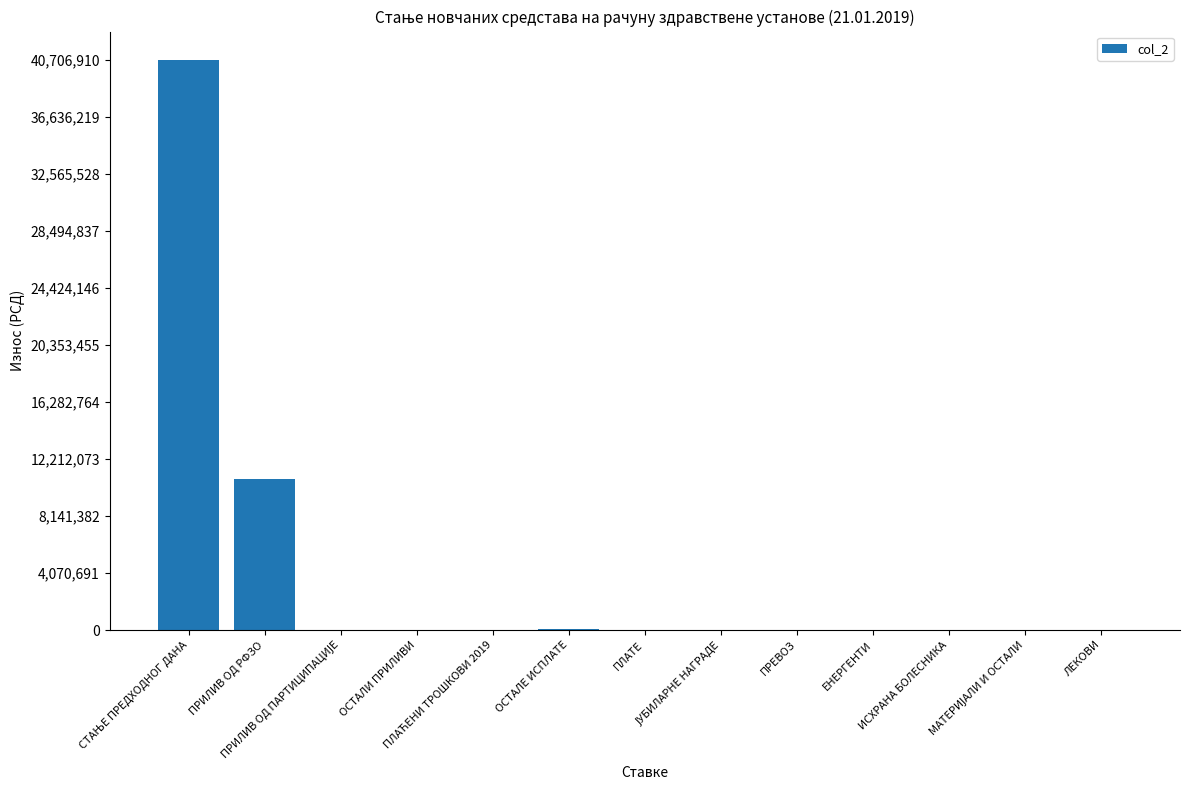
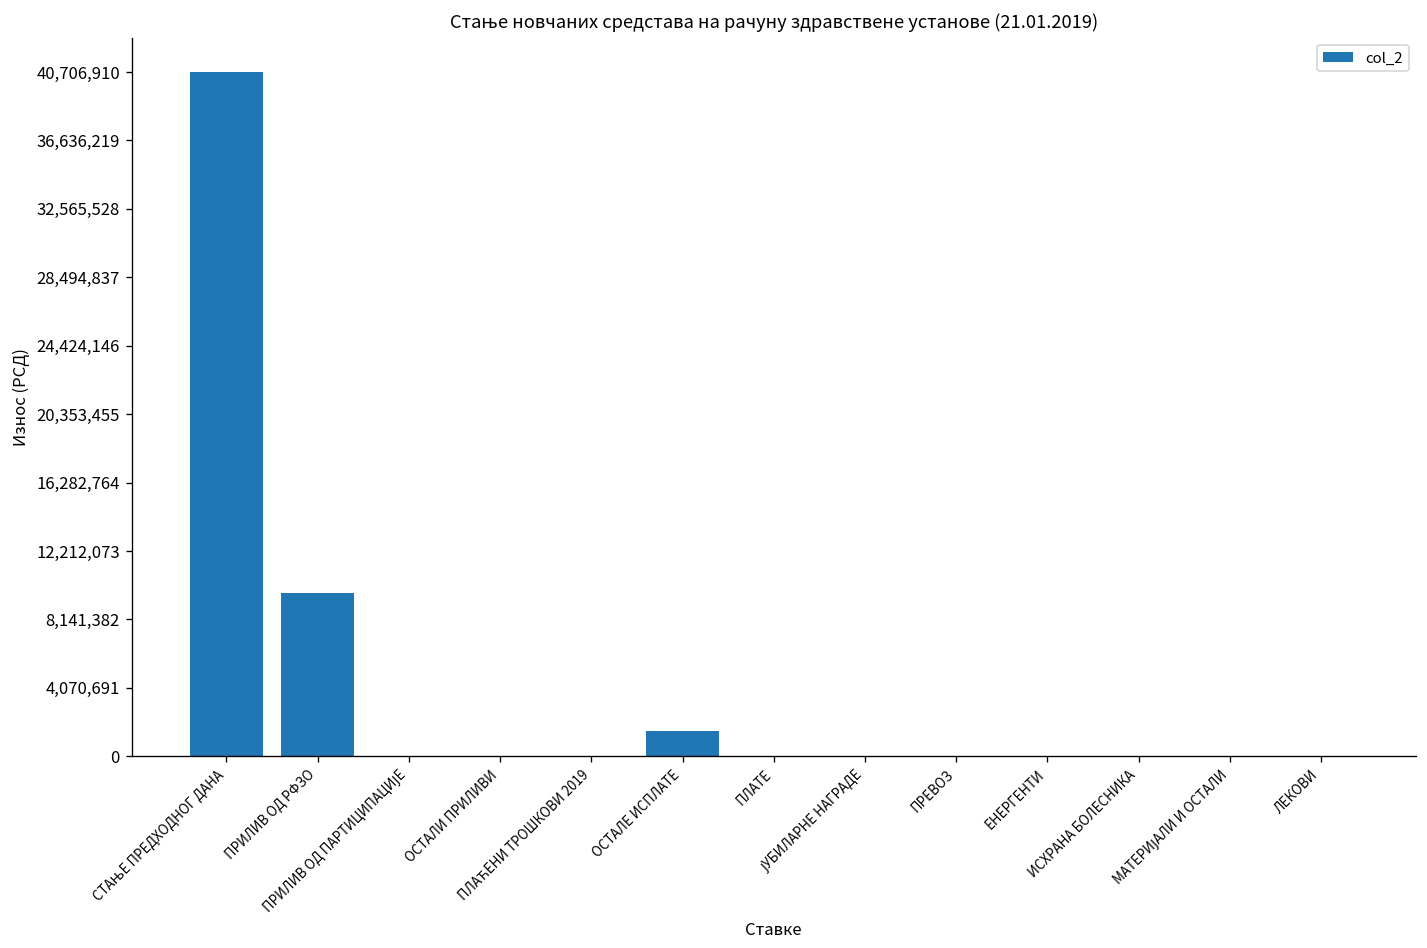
  {
    "СТАЊЕ ПРЕДХОДНОГ ДАНА": "40,700,000",
-   "ПРИЛИВ ОД РФЗО": "10,800,000",
+   "ПРИЛИВ ОД РФЗО": "9,700,000",
    "ПРИЛИВ ОД ПАРТИЦИПАЦИЈЕ": "0",
    "ОСТАЛИ ПРИЛИВИ": "0",
    "ПЛАЋЕНИ ТРОШКОВИ 2019": "0",
-   "ОСТАЛЕ ИСПЛАТЕ": "100,000",
+   "ОСТАЛЕ ИСПЛАТЕ": "1,500,000",
    "ПЛАТЕ": "0",
    "ЈУБИЛАРНЕ НАГРАДЕ": "0",
    "ПРЕВОЗ": "0",
    "ЕНЕРГЕНТИ": "0",
    "ИСХРАНА БОЛЕСНИКА": "0",
    "МАТЕРИЈАЛИ И ОСТАЛИ": "0",
    "ЛЕКОВИ": "0"
  }
